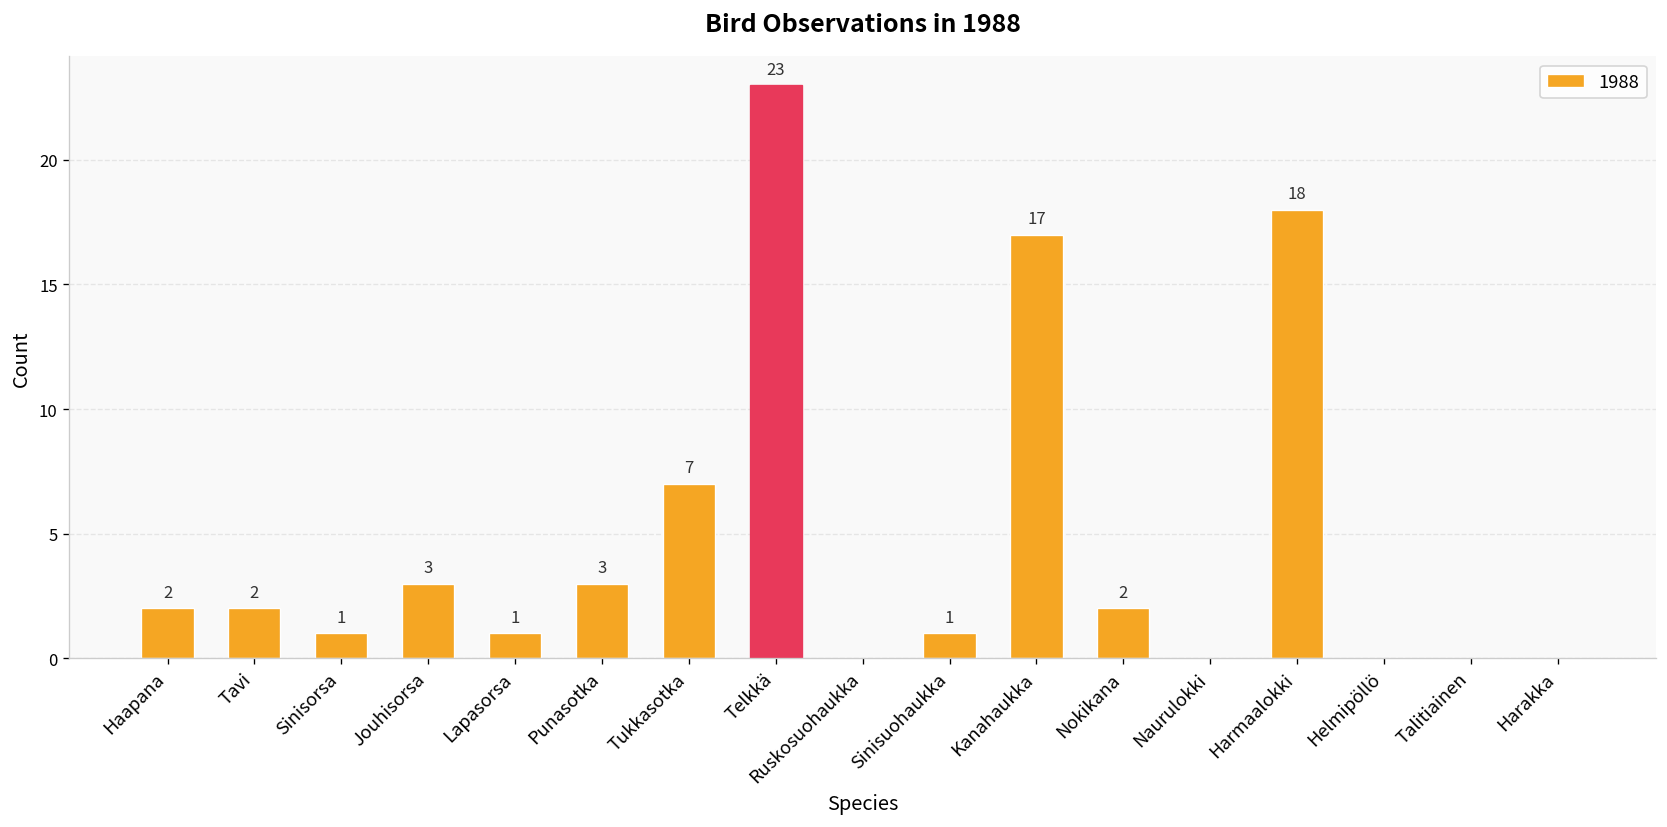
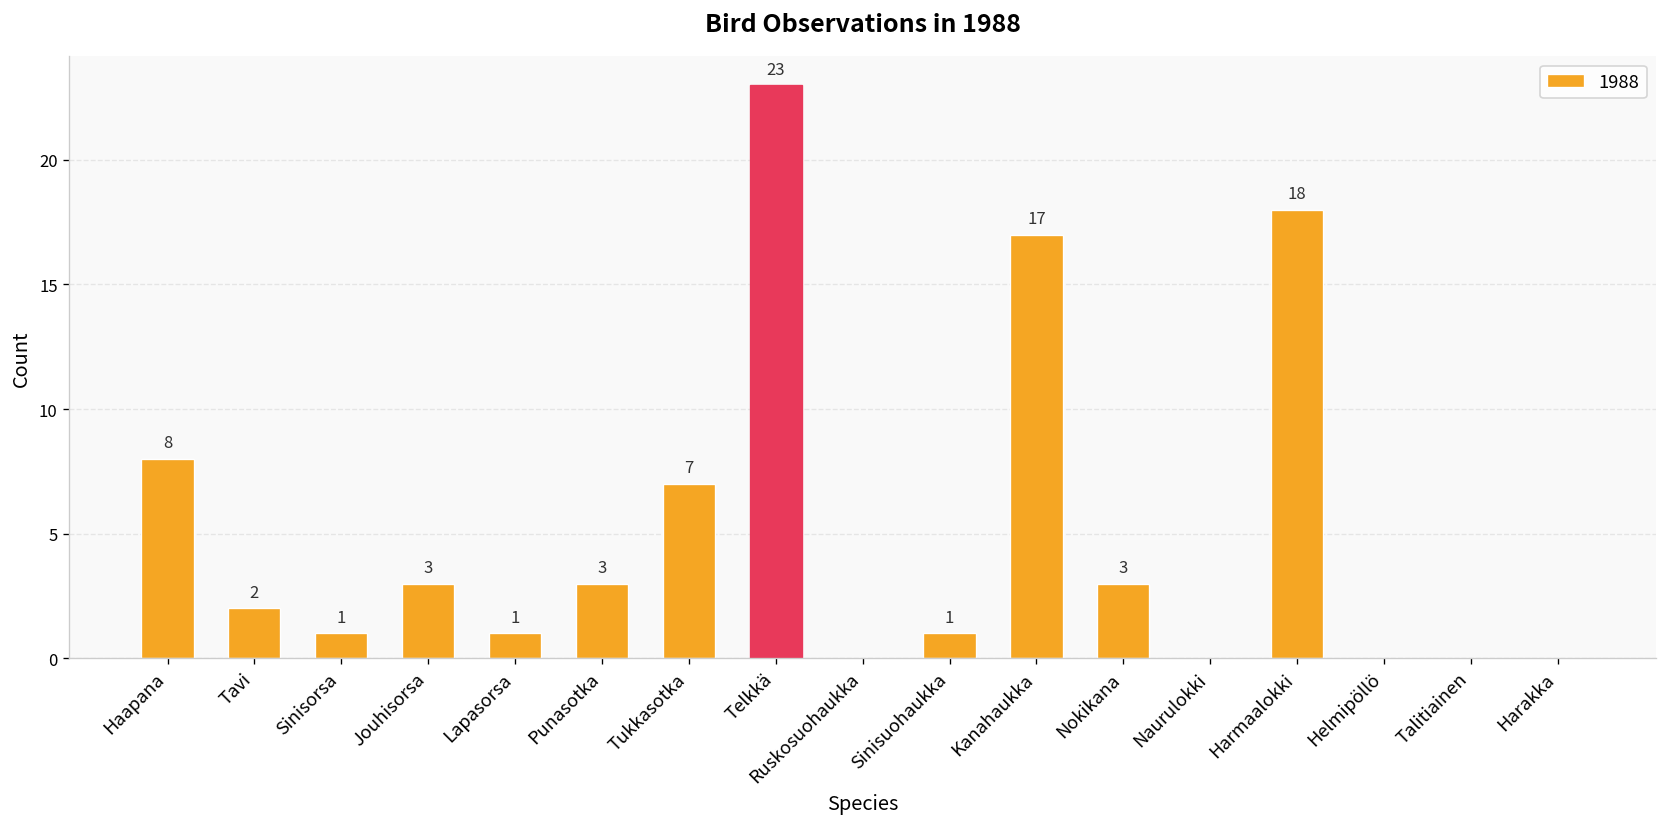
  {
-   "Haapana": 2,
+   "Haapana": 8,
    "Tavi": 2,
    "Sinisorsa": 1,
    "Jouhisorsa": 3,
    "Lapasorsa": 1,
    "Punasotka": 3,
    "Tukkasotka": 7,
    "Telkkä": 23,
    "Sinisuohaukka": 1,
    "Kanahaukka": 17,
-   "Nokikana": 2,
+   "Nokikana": 3,
    "Harmaalokki": 18
  }
